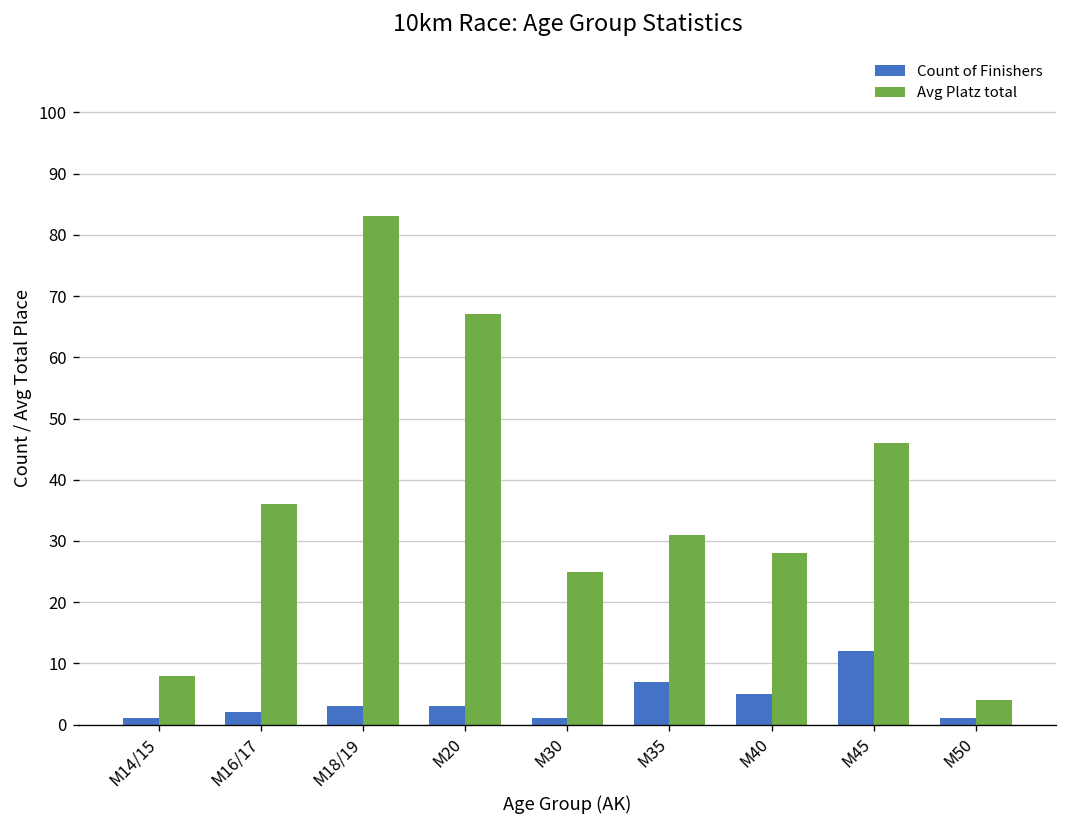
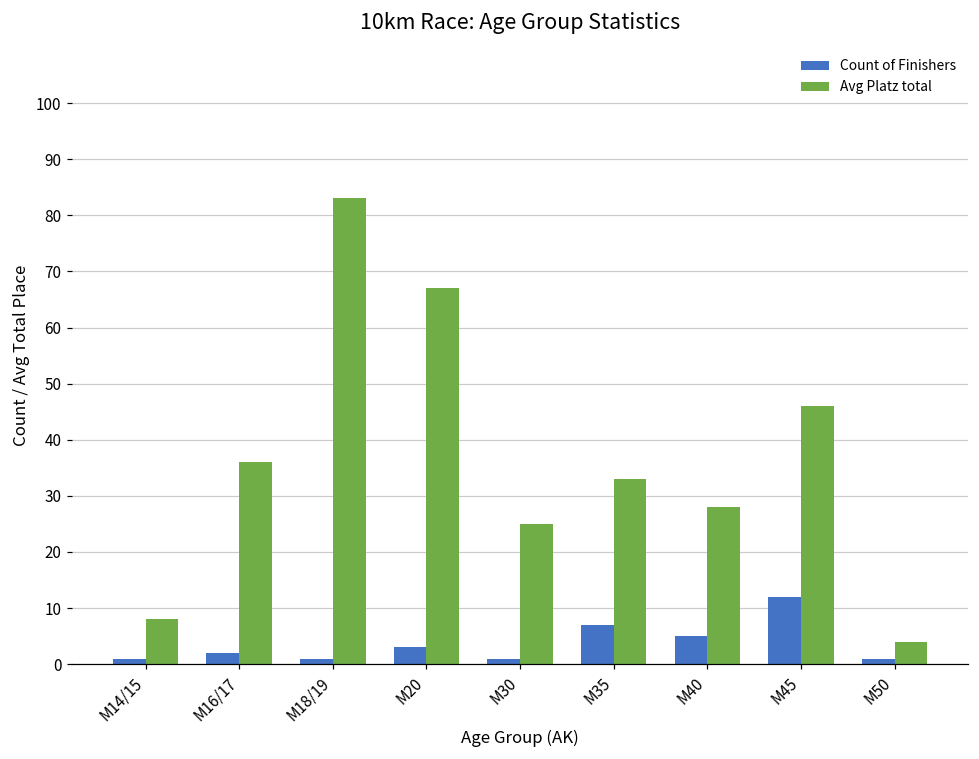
  {
    "Count of Finishers": {
      "M14/15": 1,
      "M16/17": 2,
-     "M18/19": 3,
+     "M18/19": 1,
      "M20": 3,
      "M30": 1,
      "M35": 7,
      "M40": 5,
      "M45": 12,
      "M50": 1
    },
    "Avg Platz total": {
      "M14/15": 8,
      "M16/17": 36,
      "M18/19": 83,
      "M20": 67,
      "M30": 25,
-     "M35": 31,
+     "M35": 33,
      "M40": 28,
      "M45": 46,
      "M50": 4
    }
  }
